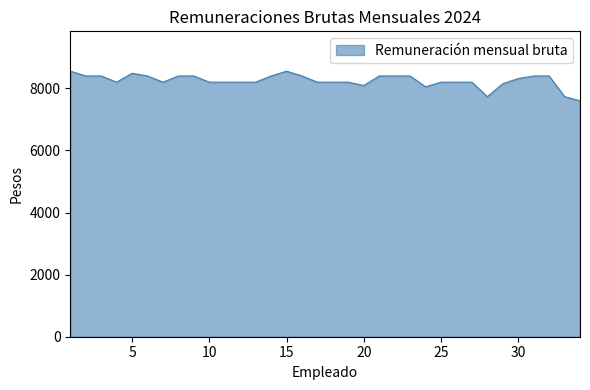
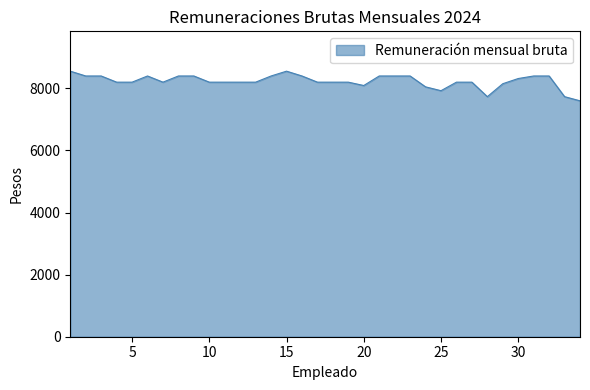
  {
-   "5": 8500,
+   "5": 8200,
    "10": 8200,
    "15": 8600,
    "20": 8100,
-   "25": 8200,
+   "25": 7900,
    "30": 8300
  }
